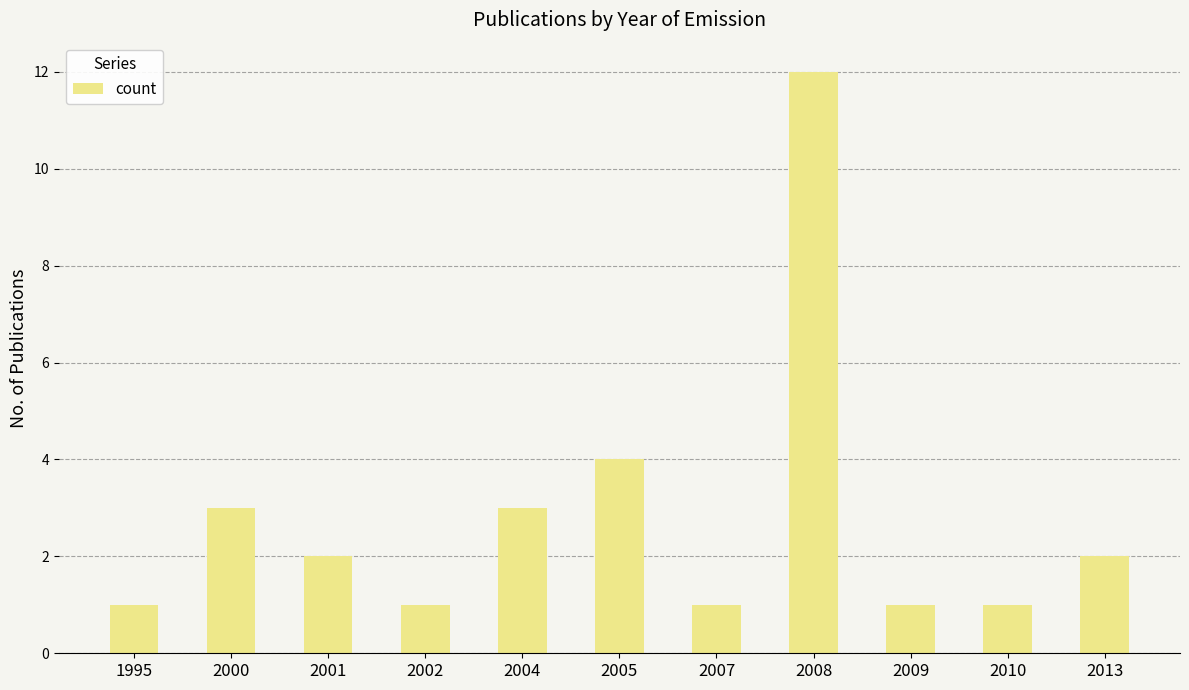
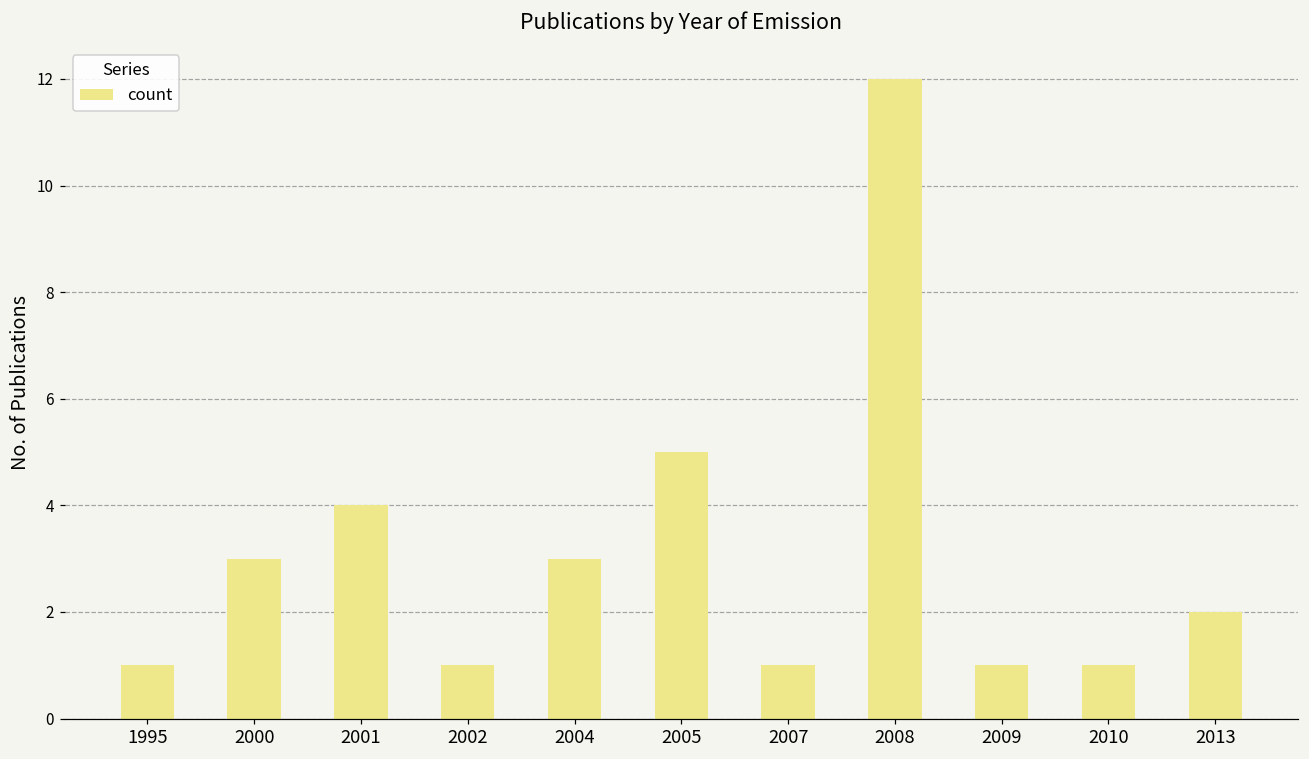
  {
    "1995": 1,
    "2000": 3,
-   "2001": 2,
+   "2001": 4,
    "2002": 1,
    "2004": 3,
-   "2005": 4,
+   "2005": 5,
    "2007": 1,
    "2008": 12,
    "2009": 1,
    "2010": 1,
    "2013": 2
  }
